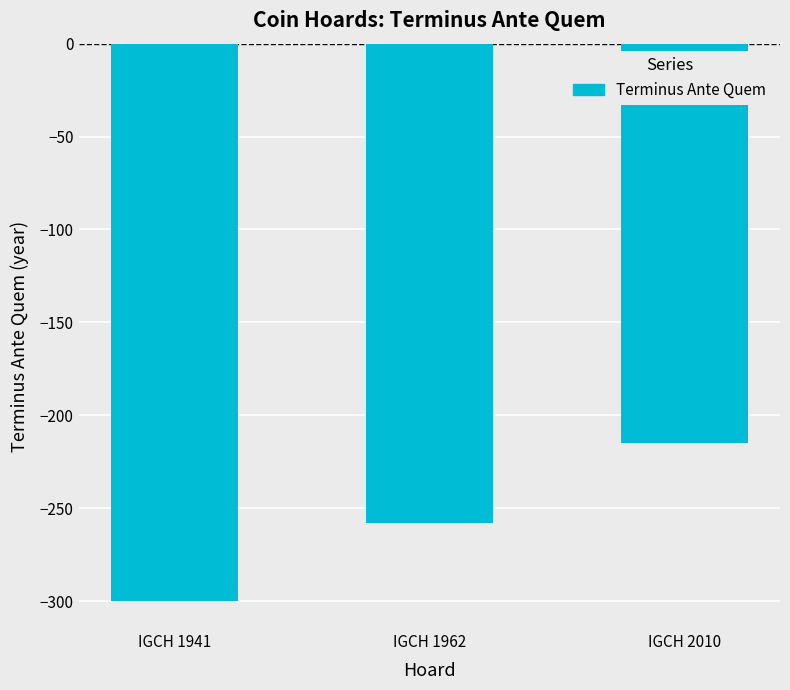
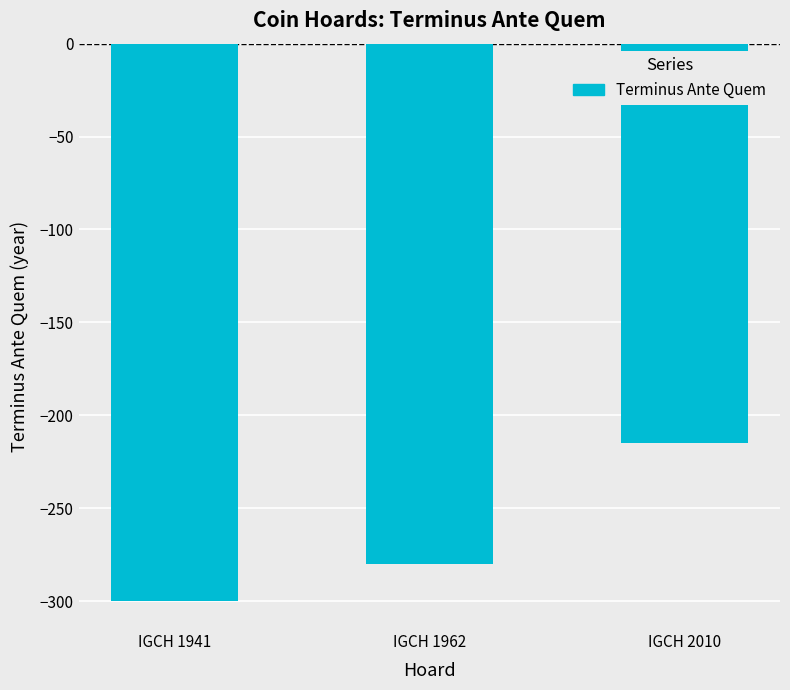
  {
    "IGCH 1941": -300,
-   "IGCH 1962": -258,
+   "IGCH 1962": -280,
    "IGCH 2010": -215
  }
